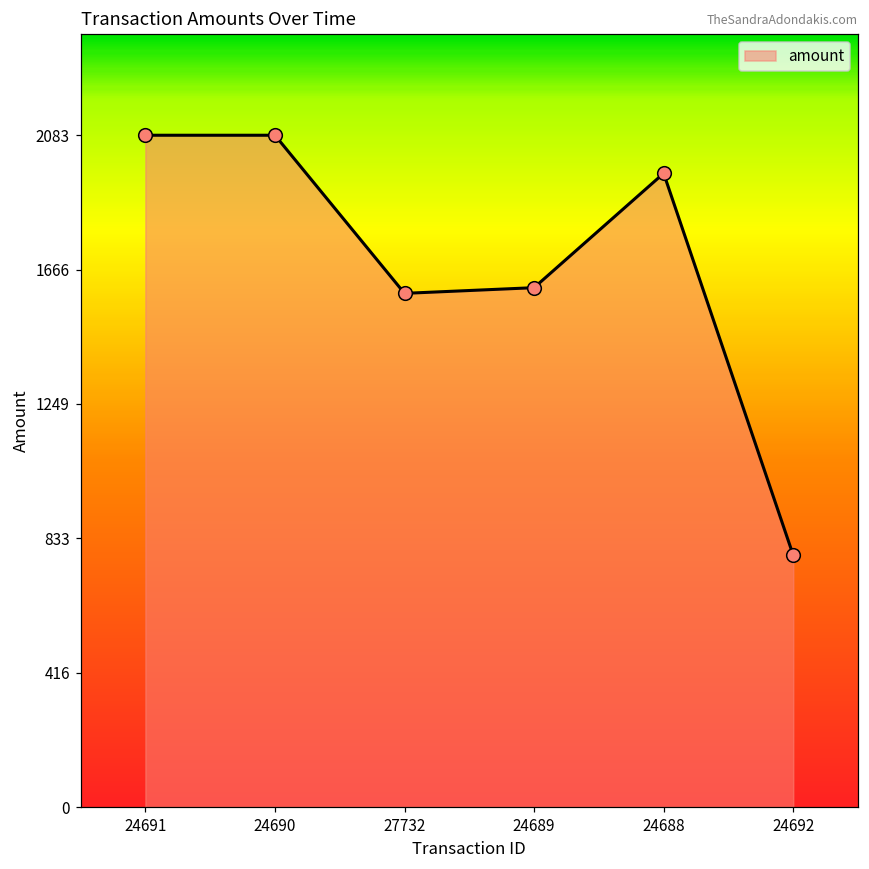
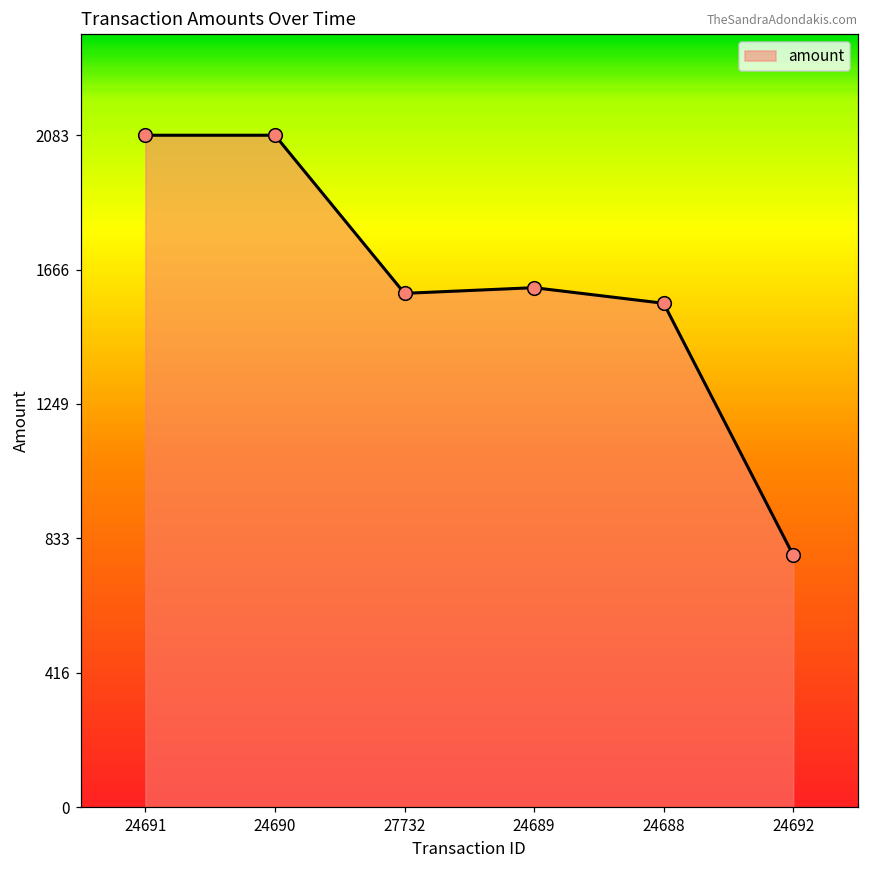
  {
    "24691": 2080,
    "24690": 2080,
    "27732": 1590,
    "24689": 1610,
-   "24688": 1970,
+   "24688": 1560,
    "24692": 780
  }
